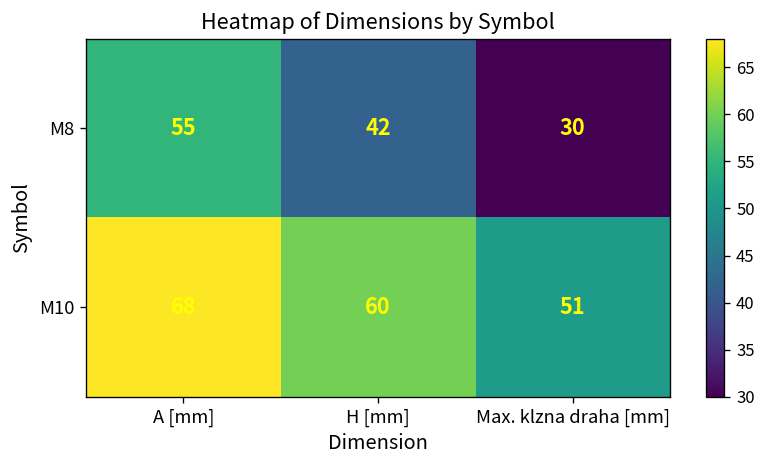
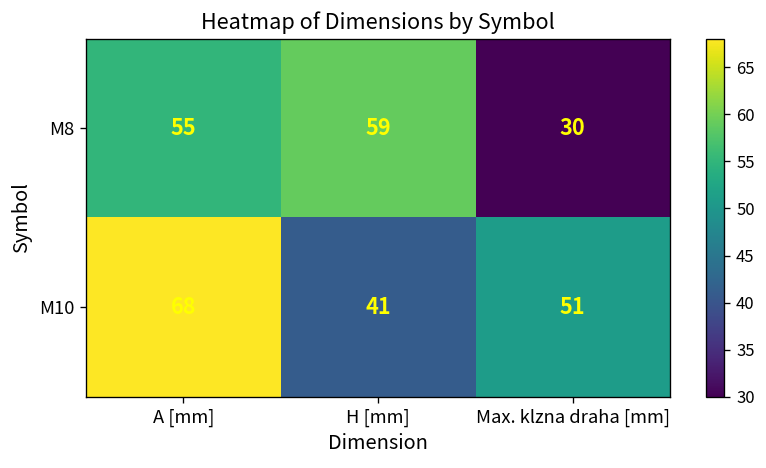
  {
    "M8": {
      "A [mm]": 55,
-     "H [mm]": 42,
+     "H [mm]": 59,
      "Max. klzna draha [mm]": 30
    },
    "M10": {
-     "H [mm]": 60,
+     "H [mm]": 41,
      "Max. klzna draha [mm]": 51
    }
  }
